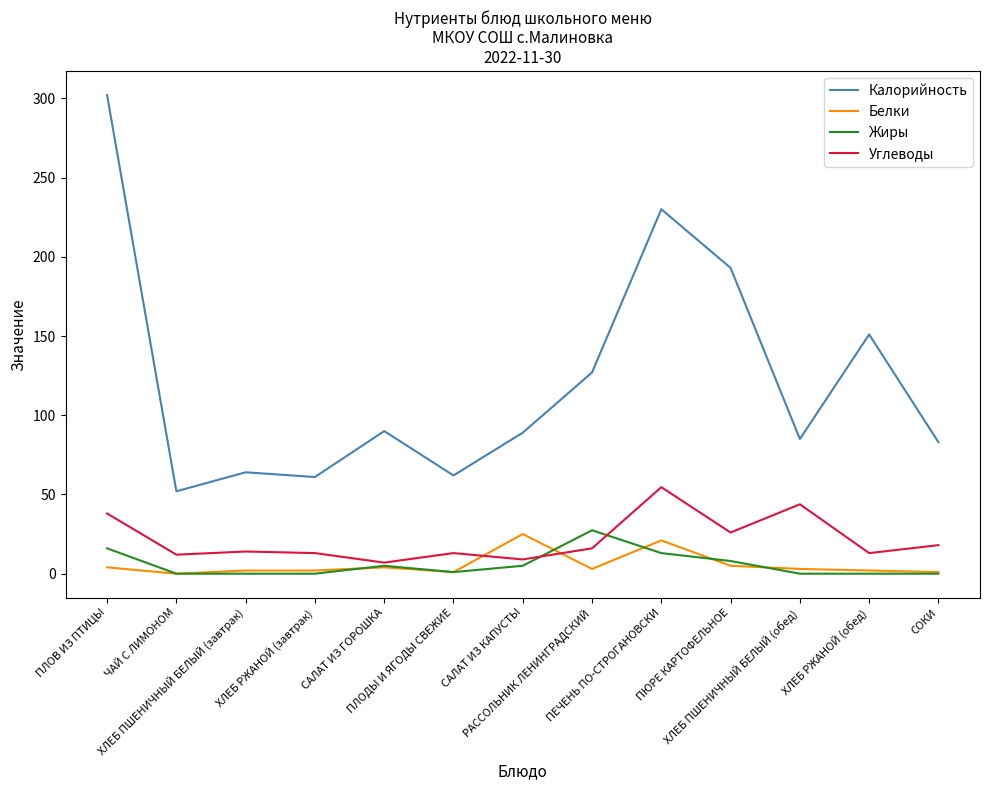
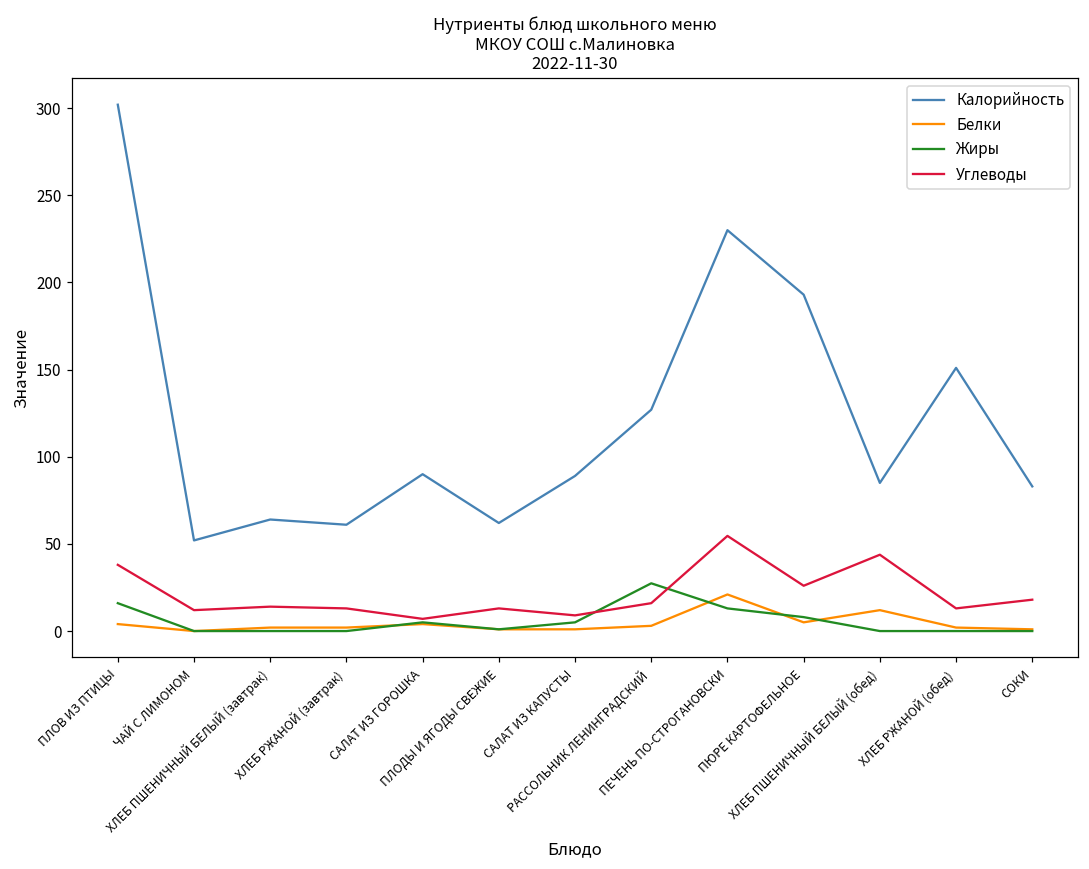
  {
    "Калорийность": {
      "ПЛОВ ИЗ ПТИЦЫ": 302,
      "ЧАЙ С ЛИМОНОМ": 52,
      "ХЛЕБ ПШЕНИЧНЫЙ БЕЛЫЙ (завтрак)": 64,
      "ХЛЕБ РЖАНОЙ (завтрак)": 61,
      "САЛАТ ИЗ ГОРОШКА": 90,
      "ПЛОДЫ И ЯГОДЫ СВЕЖИЕ": 62,
      "САЛАТ ИЗ КАПУСТЫ": 89,
      "РАССОЛЬНИК ЛЕНИНГРАДСКИЙ": 127,
      "ПЕЧЕНЬ ПО-СТРОГАНОВСКИ": 230,
      "ПЮРЕ КАРТОФЕЛЬНОЕ": 193,
      "ХЛЕБ ПШЕНИЧНЫЙ БЕЛЫЙ (обед)": 85,
      "ХЛЕБ РЖАНОЙ (обед)": 151,
      "СОКИ": 83
    },
    "Белки": {
      "ПЛОВ ИЗ ПТИЦЫ": 4,
      "ХЛЕБ ПШЕНИЧНЫЙ БЕЛЫЙ (завтрак)": 2,
      "ХЛЕБ РЖАНОЙ (завтрак)": 2,
-     "САЛАТ ИЗ КАПУСТЫ": 25,
+     "САЛАТ ИЗ КАПУСТЫ": 1,
      "РАССОЛЬНИК ЛЕНИНГРАДСКИЙ": 3,
      "ПЕЧЕНЬ ПО-СТРОГАНОВСКИ": 21,
      "ПЮРЕ КАРТОФЕЛЬНОЕ": 5,
-     "ХЛЕБ ПШЕНИЧНЫЙ БЕЛЫЙ (обед)": 3,
+     "ХЛЕБ ПШЕНИЧНЫЙ БЕЛЫЙ (обед)": 12,
      "ХЛЕБ РЖАНОЙ (обед)": 2
    },
    "Жиры": {
      "ПЛОВ ИЗ ПТИЦЫ": 16,
      "ХЛЕБ ПШЕНИЧНЫЙ БЕЛЫЙ (завтрак)": 0,
      "ХЛЕБ РЖАНОЙ (завтрак)": 0,
      "САЛАТ ИЗ КАПУСТЫ": 5,
      "РАССОЛЬНИК ЛЕНИНГРАДСКИЙ": 27,
      "ПЕЧЕНЬ ПО-СТРОГАНОВСКИ": 13,
      "ПЮРЕ КАРТОФЕЛЬНОЕ": 8,
      "ХЛЕБ ПШЕНИЧНЫЙ БЕЛЫЙ (обед)": 0,
      "ХЛЕБ РЖАНОЙ (обед)": 0
    },
    "Углеводы": {
      "ПЛОВ ИЗ ПТИЦЫ": 38,
      "ЧАЙ С ЛИМОНОМ": 12,
      "ХЛЕБ ПШЕНИЧНЫЙ БЕЛЫЙ (завтрак)": 14,
      "ХЛЕБ РЖАНОЙ (завтрак)": 13,
      "САЛАТ ИЗ ГОРОШКА": 7,
      "ПЛОДЫ И ЯГОДЫ СВЕЖИЕ": 13,
      "САЛАТ ИЗ КАПУСТЫ": 9,
      "РАССОЛЬНИК ЛЕНИНГРАДСКИЙ": 16,
      "ПЕЧЕНЬ ПО-СТРОГАНОВСКИ": 55,
      "ПЮРЕ КАРТОФЕЛЬНОЕ": 26,
      "ХЛЕБ ПШЕНИЧНЫЙ БЕЛЫЙ (обед)": 44,
      "ХЛЕБ РЖАНОЙ (обед)": 13,
      "СОКИ": 18
    }
  }
